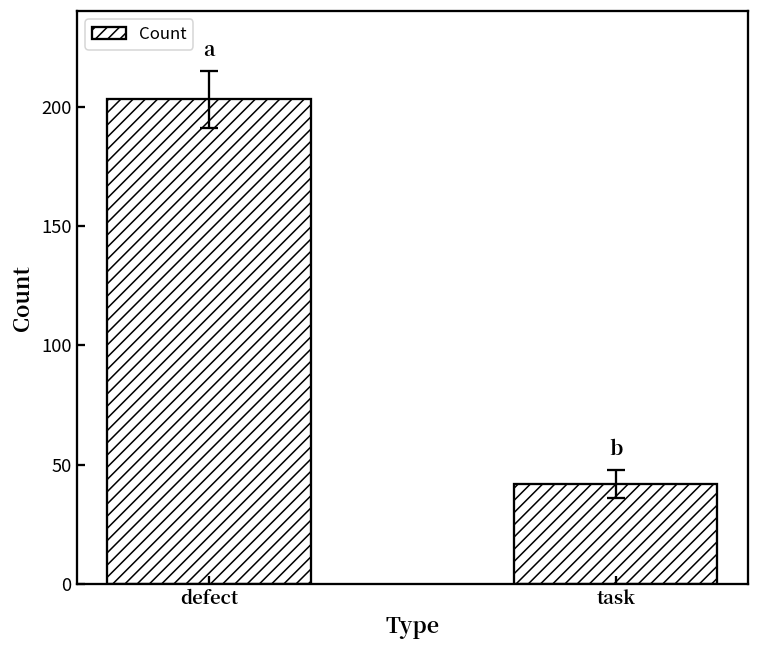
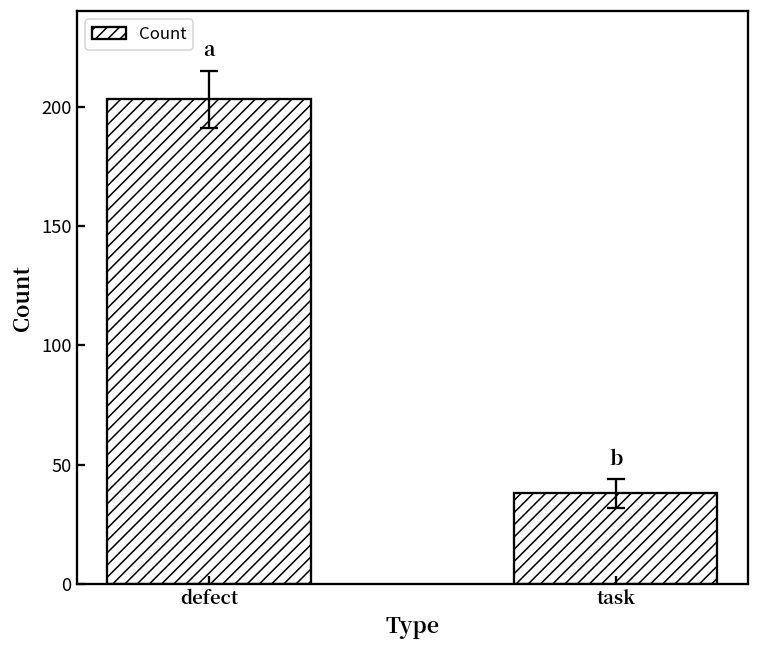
  {
    "Count": {
      "defect": 203,
-     "task": 42
+     "task": 38
    }
  }
